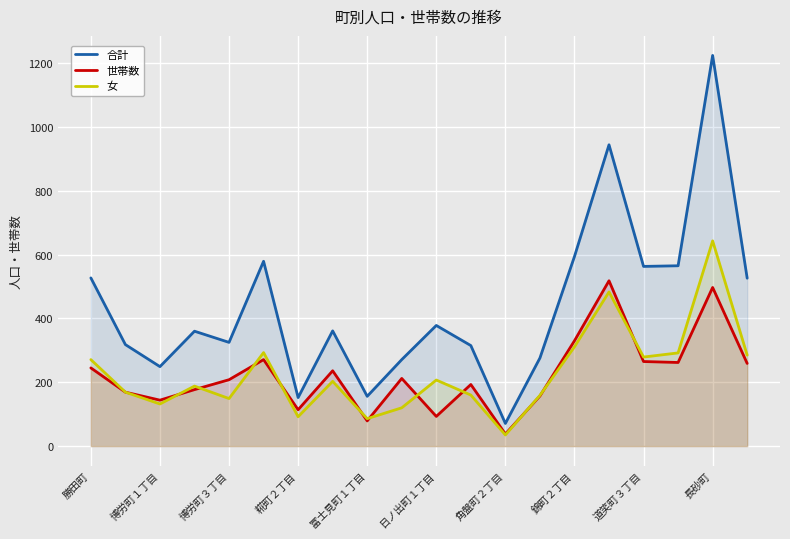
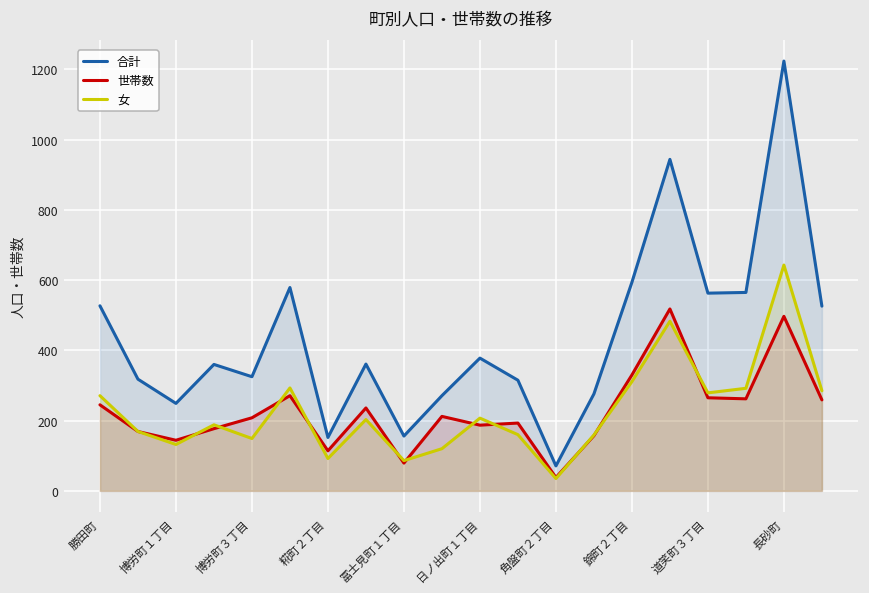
  {
    "合計": {
      "勝田町": 530,
      "博労町１丁目": 250,
      "博労町３丁目": 330,
      "糀町２丁目": 150,
      "冨士見町１丁目": 160,
      "日ノ出町１丁目": 380,
      "角盤町２丁目": 70,
      "錦町２丁目": 590,
      "道笑町３丁目": 560,
      "長砂町": 1220
    },
    "世帯数": {
      "勝田町": 250,
      "博労町１丁目": 140,
      "博労町３丁目": 210,
      "糀町２丁目": 110,
-     "日ノ出町１丁目": 90,
+     "日ノ出町１丁目": 190,
      "錦町２丁目": 330,
      "道笑町３丁目": 270,
      "長砂町": 500
    },
    "女": {
      "勝田町": 270,
      "博労町１丁目": 130,
      "博労町３丁目": 150,
      "糀町２丁目": 90,
      "日ノ出町１丁目": 210,
      "錦町２丁目": 310,
      "道笑町３丁目": 280,
      "長砂町": 640
    }
  }
